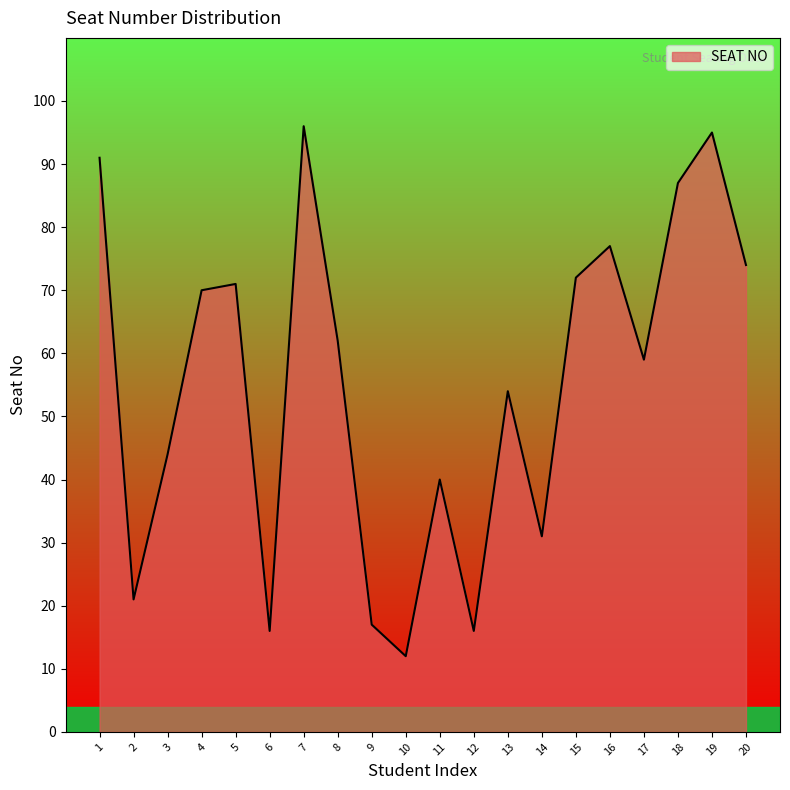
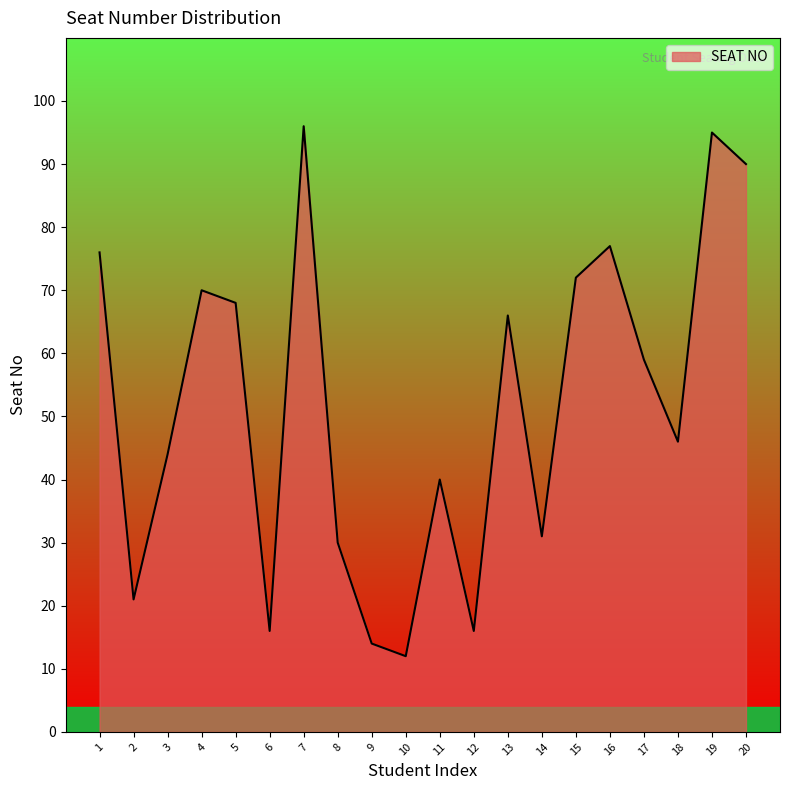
  {
-   "1": 91,
+   "1": 76,
    "2": 21,
    "3": 44,
    "4": 70,
-   "5": 71,
+   "5": 68,
    "6": 16,
    "7": 96,
-   "8": 62,
-   "9": 17,
+   "8": 30,
+   "9": 14,
    "10": 12,
    "11": 40,
    "12": 16,
-   "13": 54,
+   "13": 66,
    "14": 31,
    "15": 72,
    "16": 77,
    "17": 59,
-   "18": 87,
+   "18": 46,
    "19": 95,
-   "20": 74
+   "20": 90
  }
